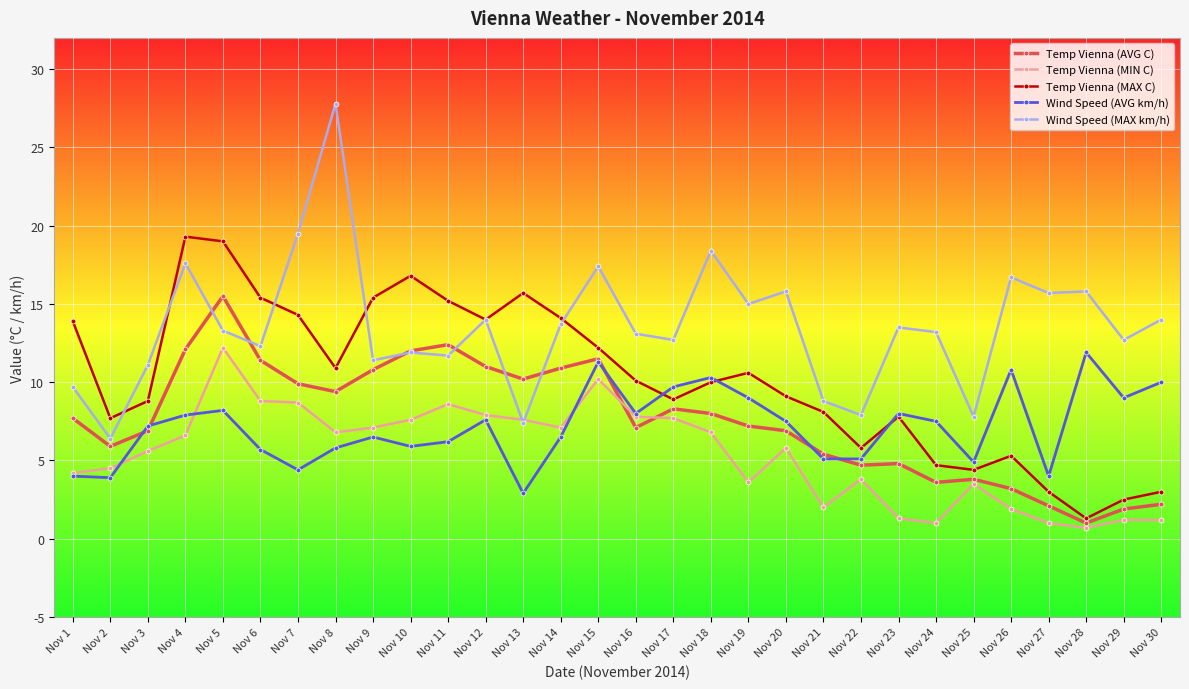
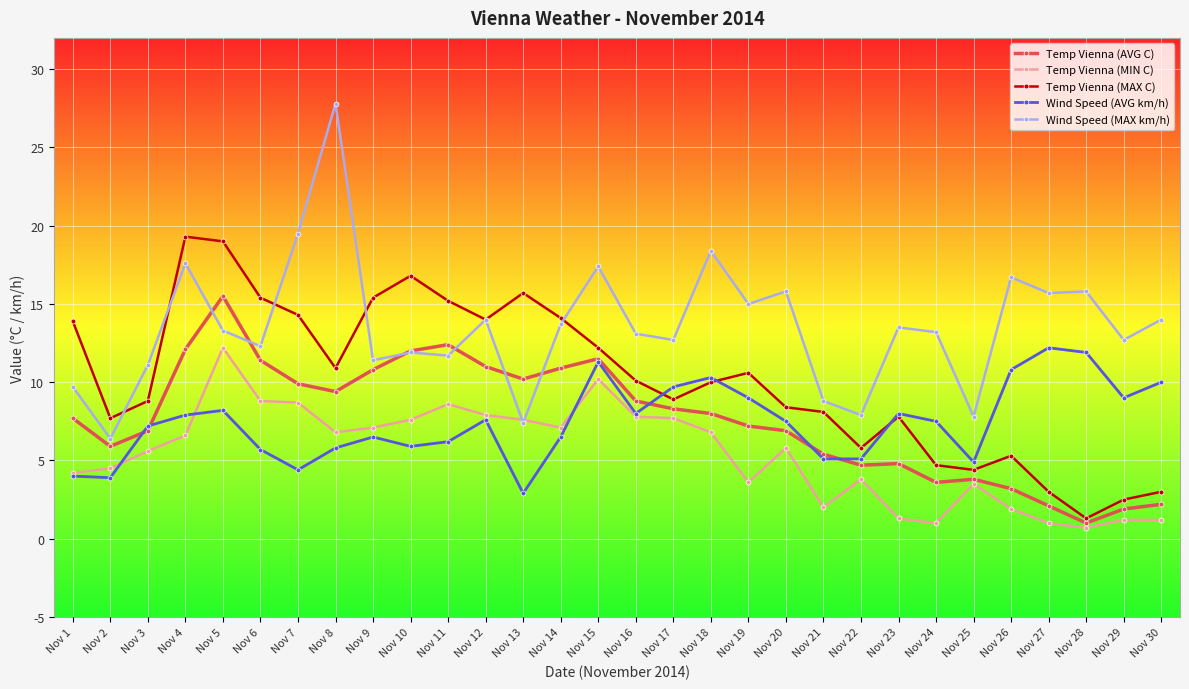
  {
    "Temp Vienna (AVG C)": {
      "Nov 1": 7.7,
      "Nov 2": 5.9,
      "Nov 3": 6.9,
      "Nov 4": 12.1,
      "Nov 5": 15.5,
      "Nov 6": 11.4,
      "Nov 7": 9.9,
      "Nov 8": 9.4,
      "Nov 9": 10.8,
      "Nov 11": 12.4,
      "Nov 12": 11.0,
      "Nov 13": 10.2,
      "Nov 14": 10.9,
      "Nov 15": 11.5,
-     "Nov 16": 7.1,
+     "Nov 16": 8.8,
      "Nov 17": 8.3,
      "Nov 18": 8.0,
      "Nov 19": 7.2,
      "Nov 20": 6.9,
      "Nov 21": 5.4,
      "Nov 22": 4.7,
      "Nov 23": 4.8,
      "Nov 24": 3.6,
      "Nov 25": 3.8,
      "Nov 26": 3.2,
      "Nov 27": 2.1,
      "Nov 28": 1.0,
      "Nov 29": 1.9,
      "Nov 30": 2.2
    },
    "Temp Vienna (MIN C)": {
      "Nov 1": 4.2,
      "Nov 2": 4.5,
      "Nov 3": 5.6,
      "Nov 4": 6.6,
      "Nov 5": 12.2,
      "Nov 6": 8.8,
      "Nov 7": 8.7,
      "Nov 8": 6.8,
      "Nov 9": 7.1,
      "Nov 10": 7.6,
      "Nov 11": 8.6,
      "Nov 12": 7.9,
      "Nov 13": 7.6,
      "Nov 14": 7.1,
      "Nov 15": 10.2,
      "Nov 16": 7.8,
      "Nov 17": 7.7,
      "Nov 18": 6.8,
      "Nov 19": 3.6,
      "Nov 20": 5.8,
      "Nov 21": 2.0,
      "Nov 22": 3.8,
      "Nov 23": 1.3,
      "Nov 24": 1.0,
      "Nov 25": 3.5,
      "Nov 26": 1.9,
      "Nov 27": 1.0,
      "Nov 28": 0.7,
      "Nov 29": 1.2,
      "Nov 30": 1.2
    },
    "Temp Vienna (MAX C)": {
      "Nov 1": 13.9,
      "Nov 2": 7.7,
      "Nov 3": 8.8,
      "Nov 4": 19.3,
      "Nov 5": 19.0,
      "Nov 6": 15.4,
      "Nov 7": 14.3,
      "Nov 8": 10.9,
      "Nov 9": 15.4,
      "Nov 10": 16.8,
      "Nov 11": 15.2,
      "Nov 13": 15.7,
      "Nov 14": 14.1,
      "Nov 15": 12.2,
      "Nov 16": 10.1,
      "Nov 17": 8.9,
      "Nov 18": 10.0,
      "Nov 19": 10.6,
-     "Nov 20": 9.1,
+     "Nov 20": 8.4,
      "Nov 21": 8.1,
      "Nov 22": 5.8,
      "Nov 23": 7.8,
      "Nov 24": 4.7,
      "Nov 25": 4.4,
      "Nov 26": 5.3,
      "Nov 27": 3.0,
      "Nov 28": 1.3,
      "Nov 29": 2.5,
      "Nov 30": 3.0
    },
    "Wind Speed (AVG km/h)": {
      "Nov 1": 4.0,
      "Nov 2": 3.9,
      "Nov 3": 7.2,
      "Nov 4": 7.9,
      "Nov 5": 8.2,
      "Nov 6": 5.7,
      "Nov 7": 4.4,
      "Nov 8": 5.8,
      "Nov 9": 6.5,
      "Nov 10": 5.9,
      "Nov 11": 6.2,
      "Nov 12": 7.6,
      "Nov 13": 2.9,
      "Nov 14": 6.5,
      "Nov 15": 11.3,
      "Nov 16": 8.0,
      "Nov 17": 9.7,
      "Nov 18": 10.3,
      "Nov 19": 9.0,
      "Nov 20": 7.5,
      "Nov 21": 5.1,
      "Nov 22": 5.1,
      "Nov 23": 8.0,
      "Nov 24": 7.5,
      "Nov 25": 4.9,
      "Nov 26": 10.8,
-     "Nov 27": 4.0,
+     "Nov 27": 12.2,
      "Nov 28": 11.9,
      "Nov 29": 9.0,
      "Nov 30": 10.0
    },
    "Wind Speed (MAX km/h)": {
      "Nov 1": 9.7,
      "Nov 2": 6.4,
      "Nov 3": 11.1,
      "Nov 4": 17.6,
      "Nov 5": 13.3,
      "Nov 6": 12.3,
      "Nov 7": 19.5,
      "Nov 8": 27.8,
      "Nov 9": 11.4,
      "Nov 11": 11.7,
      "Nov 13": 7.4,
      "Nov 14": 13.7,
      "Nov 15": 17.4,
      "Nov 16": 13.1,
      "Nov 17": 12.7,
      "Nov 18": 18.4,
      "Nov 19": 15.0,
      "Nov 20": 15.8,
      "Nov 21": 8.8,
      "Nov 22": 7.9,
      "Nov 23": 13.5,
      "Nov 24": 13.2,
      "Nov 25": 7.8,
      "Nov 26": 16.7,
      "Nov 27": 15.7,
      "Nov 28": 15.8,
      "Nov 29": 12.7,
      "Nov 30": 14.0
    }
  }
